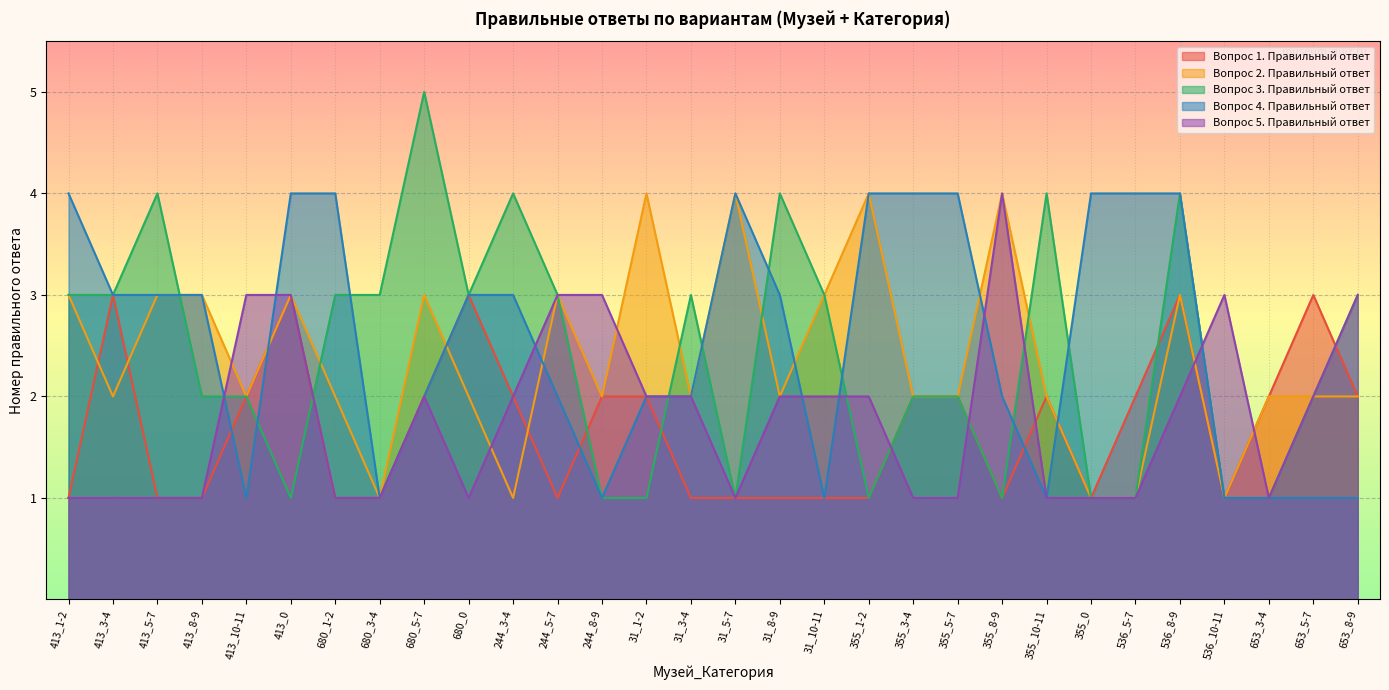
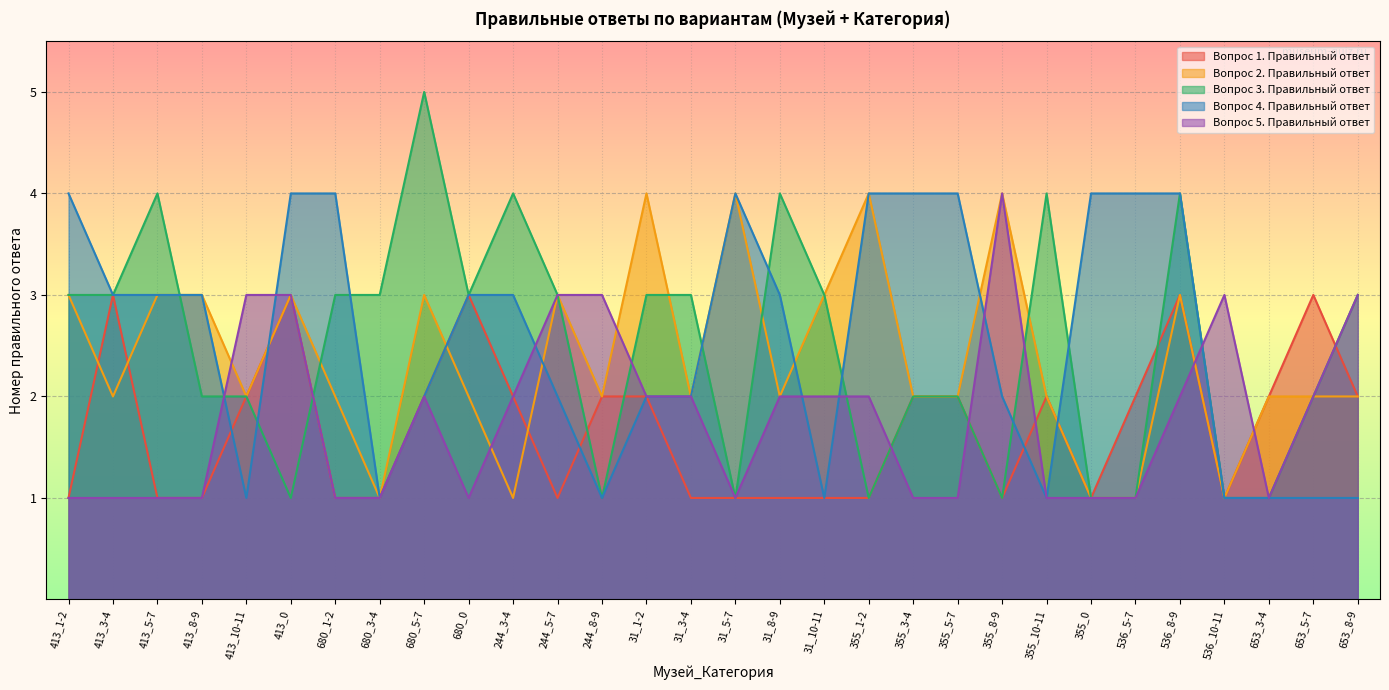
  {
    "Вопрос 1. Правильный ответ": {
      "244_5-7": 1,
      "31_3-4": 1,
      "31_8-9": 1,
      "536_5-7": 2,
      "653_5-7": 3
    },
    "Вопрос 2. Правильный ответ": {
      "413_3-4": 2,
      "680_1-2": 2,
      "680_5-7": 3,
      "680_0": 2,
      "244_3-4": 1,
      "31_1-2": 4
    },
    "Вопрос 3. Правильный ответ": {
      "413_5-7": 4,
      "413_8-9": 2,
      "413_0": 1,
      "680_1-2": 3,
      "680_3-4": 3,
      "680_5-7": 5,
      "244_3-4": 4,
-     "31_1-2": 1,
+     "31_1-2": 3,
      "31_3-4": 3,
      "31_8-9": 4,
      "355_10-11": 4
    },
    "Вопрос 4. Правильный ответ": {
      "413_1-2": 4,
      "413_10-11": 1,
      "413_0": 4,
      "680_1-2": 4,
      "244_3-4": 3,
      "244_5-7": 2,
      "31_8-9": 3,
      "355_3-4": 4,
      "355_5-7": 4,
      "355_8-9": 2,
      "355_0": 4,
      "536_5-7": 4,
      "653_5-7": 1,
      "653_8-9": 1
    },
    "Вопрос 5. Правильный ответ": {
      "413_3-4": 1,
      "413_10-11": 3,
      "680_0": 1,
      "244_8-9": 3,
      "31_10-11": 2,
      "355_1-2": 2,
      "355_3-4": 1,
      "355_5-7": 1,
      "536_8-9": 2,
      "536_10-11": 3
    }
  }
